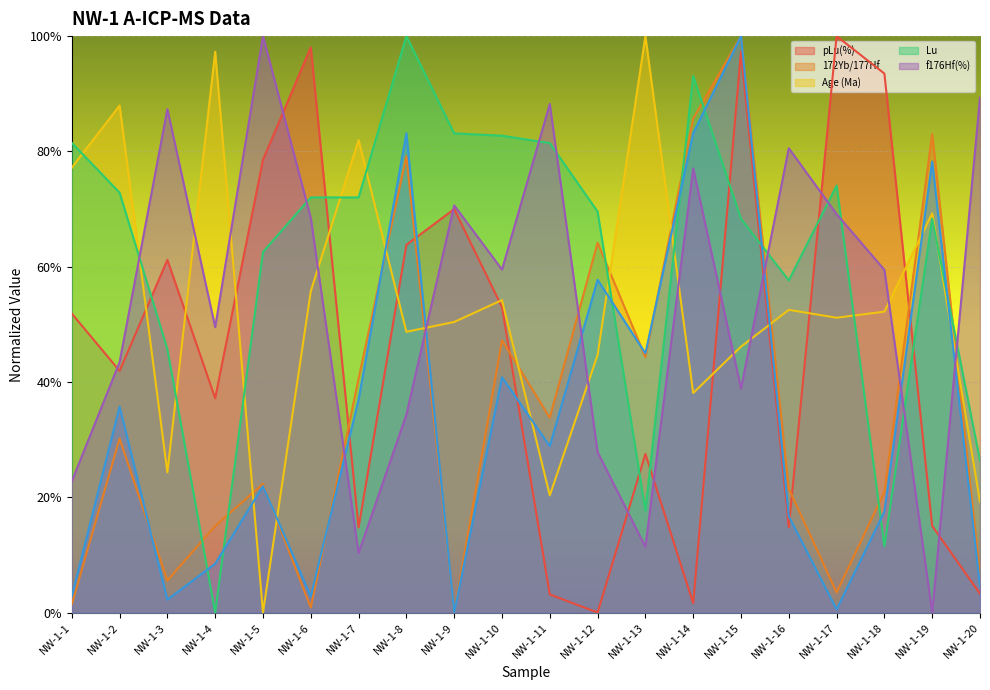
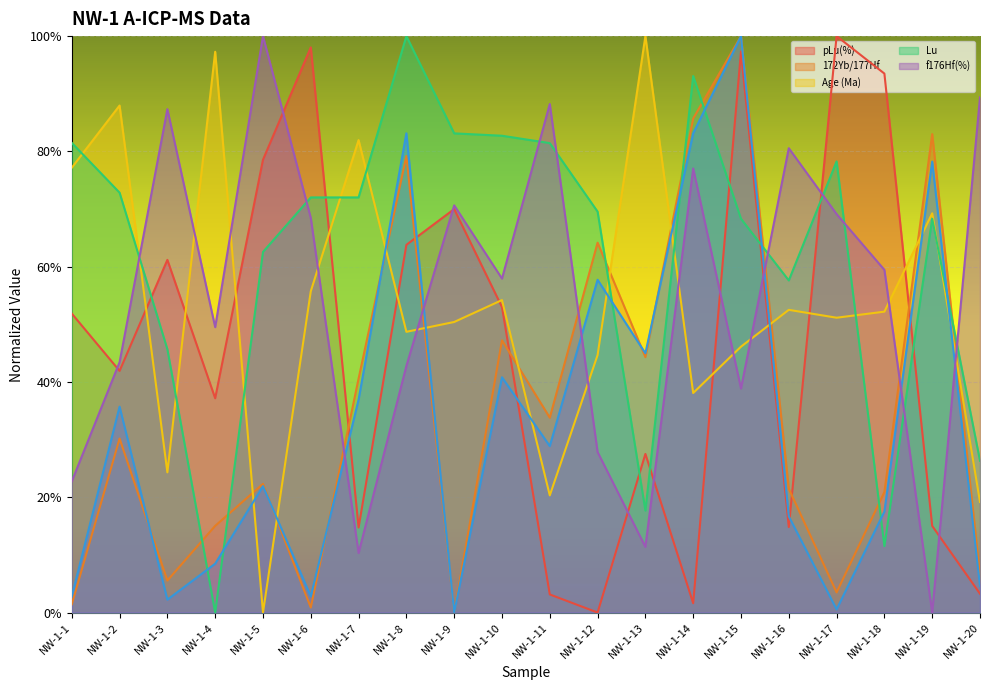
  {
    "Lu": {
      "NW-1-1": "81%",
      "NW-1-2": "73%",
      "NW-1-3": "46%",
      "NW-1-4": "0%",
      "NW-1-5": "63%",
      "NW-1-6": "72%",
      "NW-1-7": "72%",
      "NW-1-8": "100%",
      "NW-1-9": "83%",
      "NW-1-10": "83%",
      "NW-1-11": "81%",
      "NW-1-12": "70%",
      "NW-1-13": "18%",
      "NW-1-14": "93%",
      "NW-1-15": "68%",
      "NW-1-16": "58%",
-     "NW-1-17": "74%",
+     "NW-1-17": "78%",
      "NW-1-18": "12%",
      "NW-1-19": "68%",
      "NW-1-20": "26%"
    },
    "f176Hf(%)": {
      "NW-1-1": "23%",
      "NW-1-2": "43%",
      "NW-1-3": "87%",
      "NW-1-4": "50%",
      "NW-1-5": "100%",
      "NW-1-6": "68%",
      "NW-1-7": "10%",
-     "NW-1-8": "34%",
+     "NW-1-8": "43%",
      "NW-1-9": "71%",
-     "NW-1-10": "59%",
+     "NW-1-10": "58%",
      "NW-1-11": "88%",
      "NW-1-12": "28%",
      "NW-1-13": "11%",
      "NW-1-14": "77%",
      "NW-1-15": "39%",
      "NW-1-16": "81%",
      "NW-1-17": "69%",
      "NW-1-18": "59%",
      "NW-1-19": "0%",
      "NW-1-20": "89%"
    }
  }
